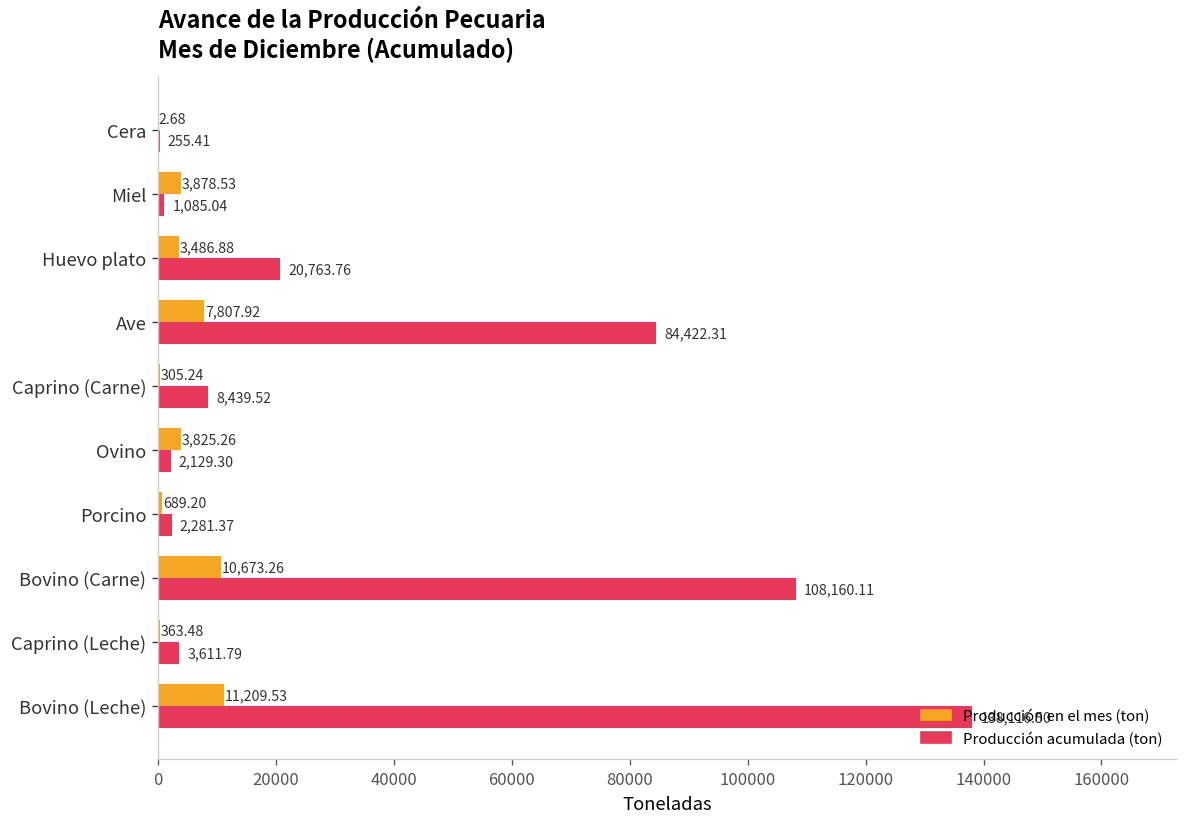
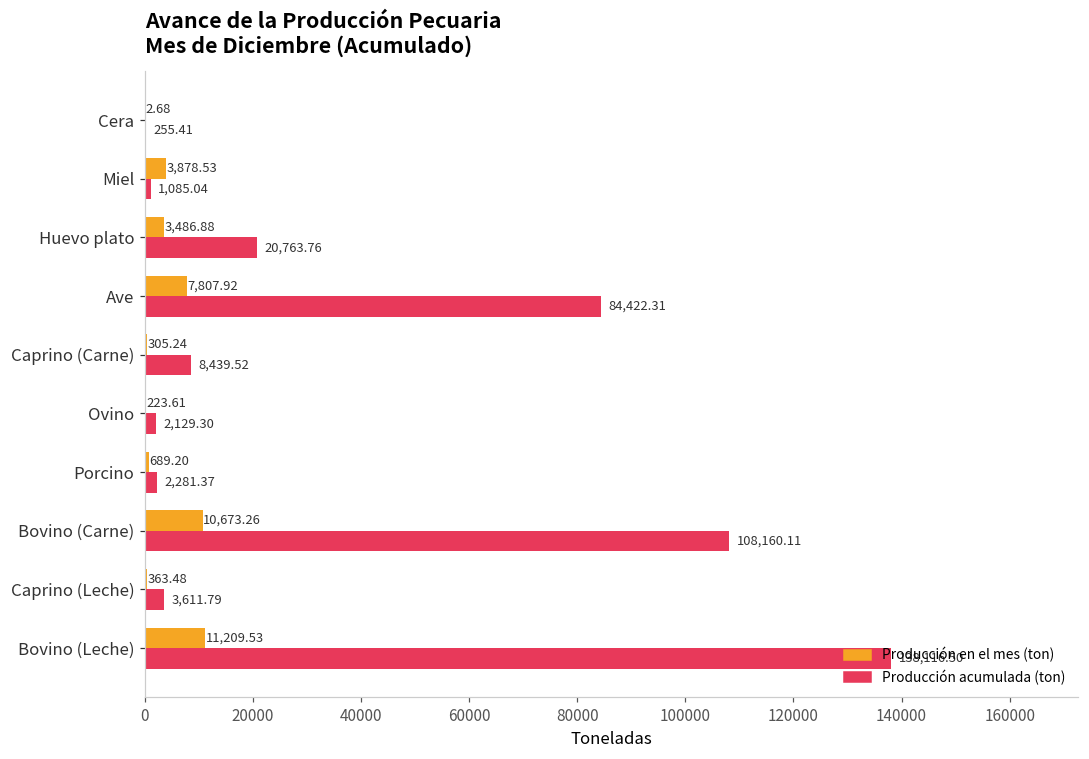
  {
    "Producción en el mes (ton)": {
      "Cera": "2.68",
      "Miel": "3,878.53",
      "Huevo plato": "3,486.88",
      "Ave": "7,807.92",
      "Caprino (Carne)": "305.24",
-     "Ovino": "3,825.26",
+     "Ovino": "223.61",
      "Porcino": "689.20",
      "Bovino (Carne)": "10,673.26",
      "Caprino (Leche)": "363.48",
      "Bovino (Leche)": "11,209.53"
    },
    "Producción acumulada (ton)": {
      "Cera": "255.41",
      "Miel": "1,085.04",
      "Huevo plato": "20,763.76",
      "Ave": "84,422.31",
      "Caprino (Carne)": "8,439.52",
      "Ovino": "2,129.30",
      "Porcino": "2,281.37",
      "Bovino (Carne)": "108,160.11",
      "Caprino (Leche)": "3,611.79",
      "Bovino (Leche)": "138,116.50"
    }
  }
